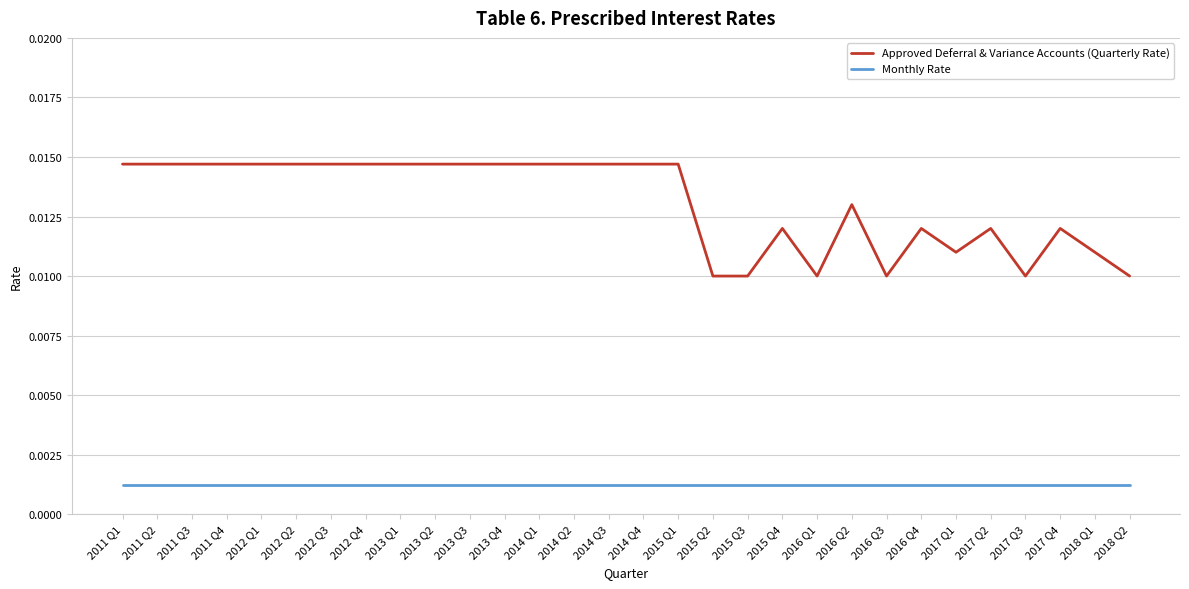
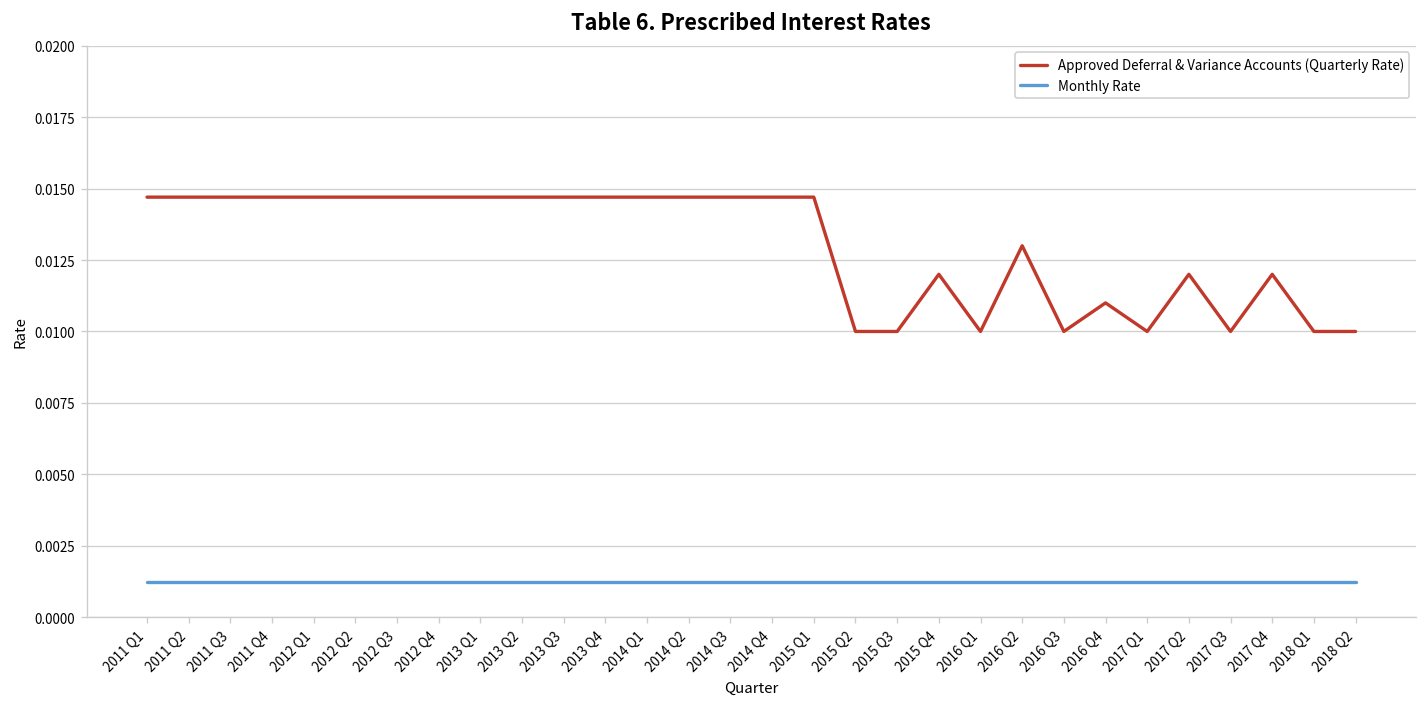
  {
    "Approved Deferral & Variance Accounts (Quarterly Rate)": {
      "2011 Q1": 0.0147,
      "2011 Q2": 0.0147,
      "2011 Q3": 0.0147,
      "2011 Q4": 0.0147,
      "2012 Q1": 0.0147,
      "2012 Q2": 0.0147,
      "2012 Q3": 0.0147,
      "2012 Q4": 0.0147,
      "2013 Q1": 0.0147,
      "2013 Q2": 0.0147,
      "2013 Q3": 0.0147,
      "2013 Q4": 0.0147,
      "2014 Q1": 0.0147,
      "2014 Q2": 0.0147,
      "2014 Q3": 0.0147,
      "2014 Q4": 0.0147,
      "2015 Q1": 0.0147,
      "2015 Q2": 0.010,
      "2015 Q3": 0.010,
      "2015 Q4": 0.012,
      "2016 Q1": 0.010,
      "2016 Q2": 0.013,
      "2016 Q3": 0.010,
-     "2016 Q4": 0.012,
-     "2017 Q1": 0.011,
+     "2016 Q4": 0.011,
+     "2017 Q1": 0.010,
      "2017 Q2": 0.012,
      "2017 Q3": 0.010,
      "2017 Q4": 0.012,
-     "2018 Q1": 0.011,
+     "2018 Q1": 0.010,
      "2018 Q2": 0.010
    },
    "Monthly Rate": {
      "2011 Q1": 0.0012,
      "2011 Q2": 0.0012,
      "2011 Q3": 0.0012,
      "2011 Q4": 0.0012,
      "2012 Q1": 0.0012,
      "2012 Q2": 0.0012,
      "2012 Q3": 0.0012,
      "2012 Q4": 0.0012,
      "2013 Q1": 0.0012,
      "2013 Q2": 0.0012,
      "2013 Q3": 0.0012,
      "2013 Q4": 0.0012,
      "2014 Q1": 0.0012,
      "2014 Q2": 0.0012,
      "2014 Q3": 0.0012,
      "2014 Q4": 0.0012,
      "2015 Q1": 0.0012,
      "2015 Q2": 0.0012,
      "2015 Q3": 0.0012,
      "2015 Q4": 0.0012,
      "2016 Q1": 0.0012,
      "2016 Q2": 0.0012,
      "2016 Q3": 0.0012,
      "2016 Q4": 0.0012,
      "2017 Q1": 0.0012,
      "2017 Q2": 0.0012,
      "2017 Q3": 0.0012,
      "2017 Q4": 0.0012,
      "2018 Q1": 0.0012,
      "2018 Q2": 0.0012
    }
  }
